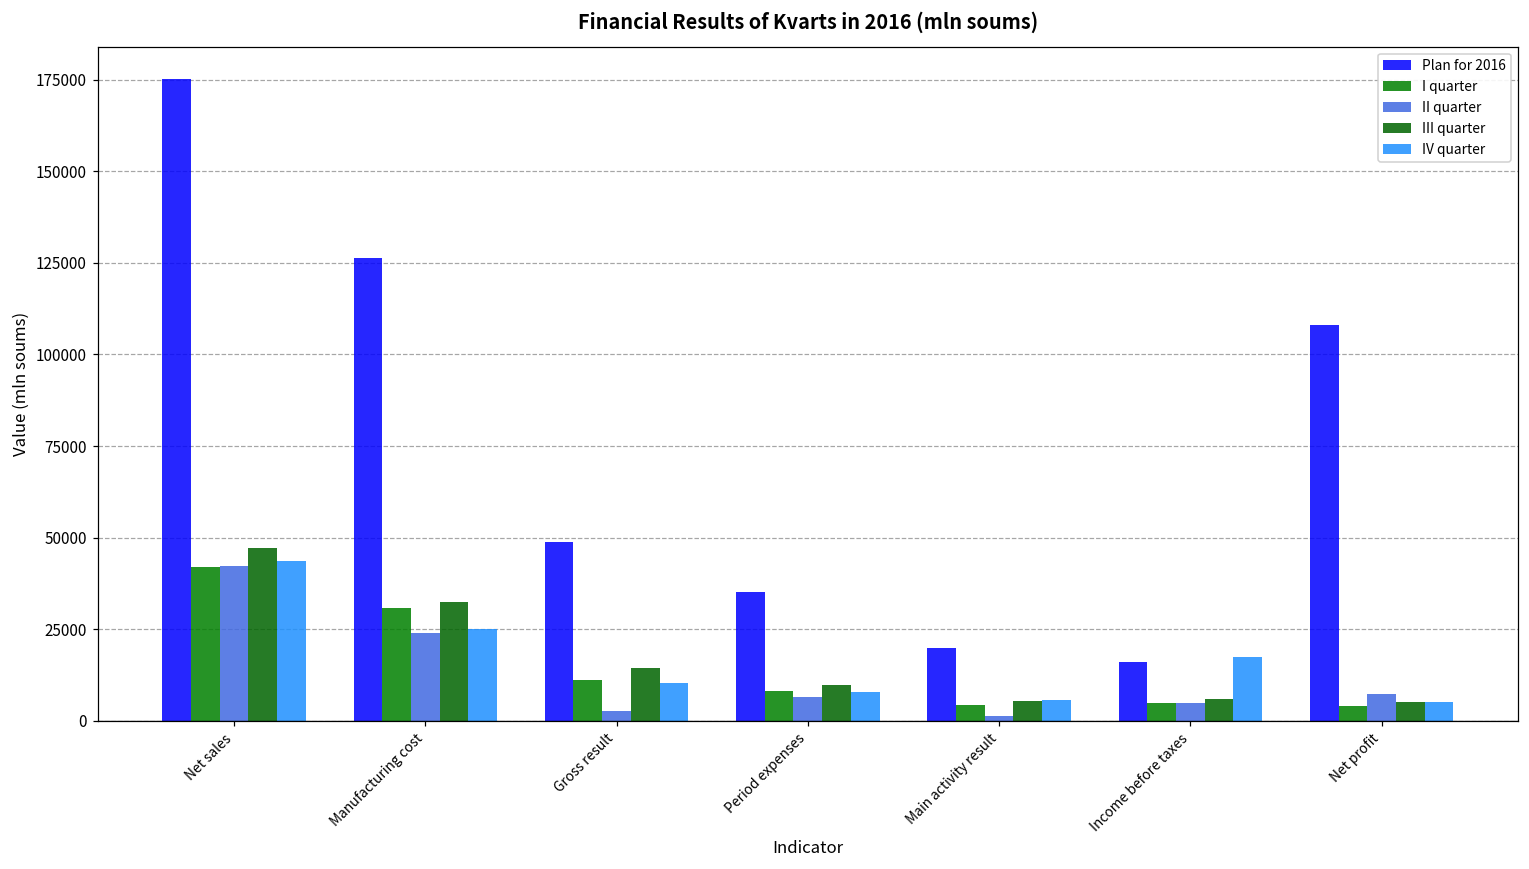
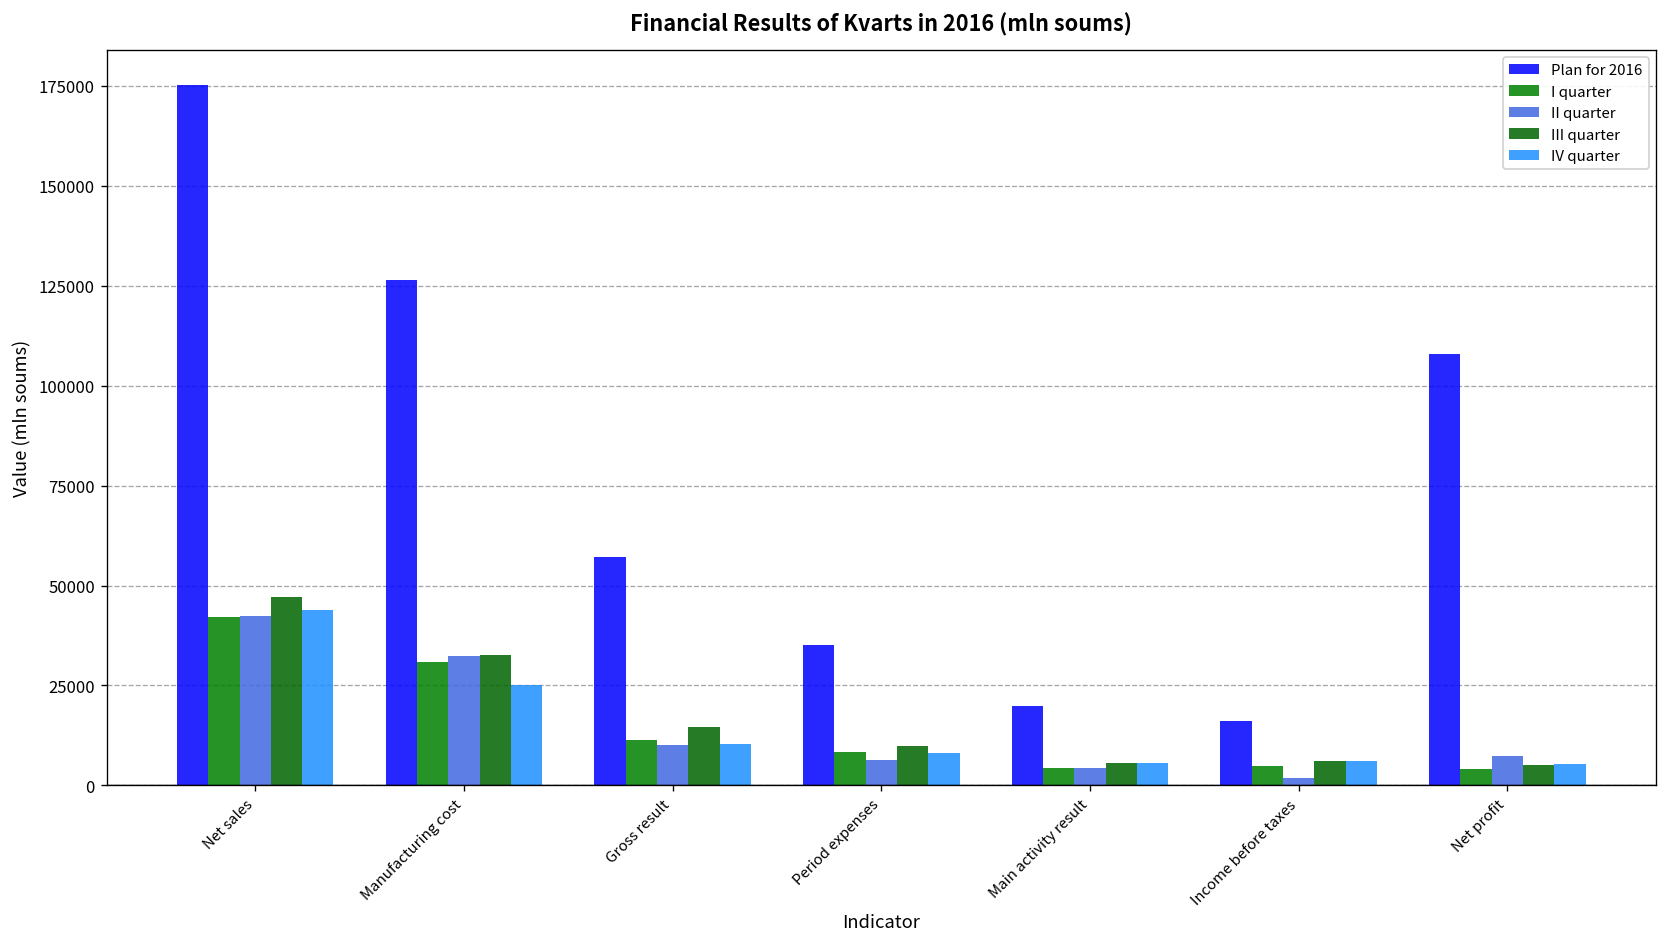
  {
    "Plan for 2016": {
      "Net sales": 175000,
      "Manufacturing cost": 126000,
-     "Gross result": 49000,
+     "Gross result": 57000,
      "Period expenses": 35000,
      "Main activity result": 20000,
      "Income before taxes": 16000,
      "Net profit": 108000
    },
    "II quarter": {
      "Net sales": 42000,
-     "Manufacturing cost": 24000,
-     "Gross result": 3000,
+     "Manufacturing cost": 32000,
+     "Gross result": 10000,
      "Period expenses": 6000,
-     "Main activity result": 1000,
-     "Income before taxes": 5000,
+     "Main activity result": 4000,
+     "Income before taxes": 2000,
      "Net profit": 7000
    },
    "IV quarter": {
      "Net sales": 44000,
      "Manufacturing cost": 25000,
      "Gross result": 10000,
      "Period expenses": 8000,
      "Main activity result": 6000,
-     "Income before taxes": 18000,
+     "Income before taxes": 6000,
      "Net profit": 5000
    }
  }
